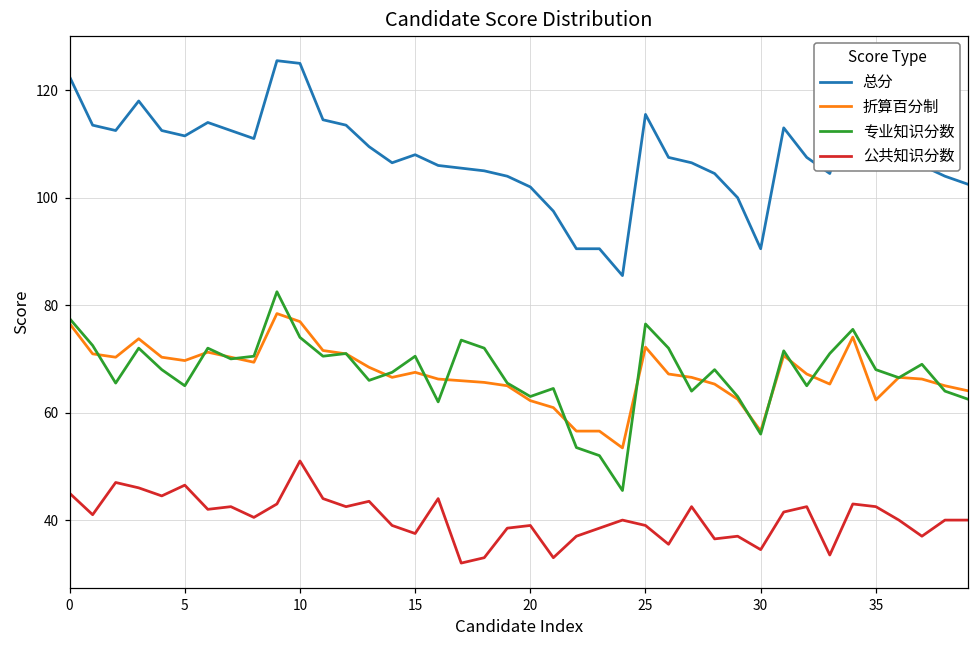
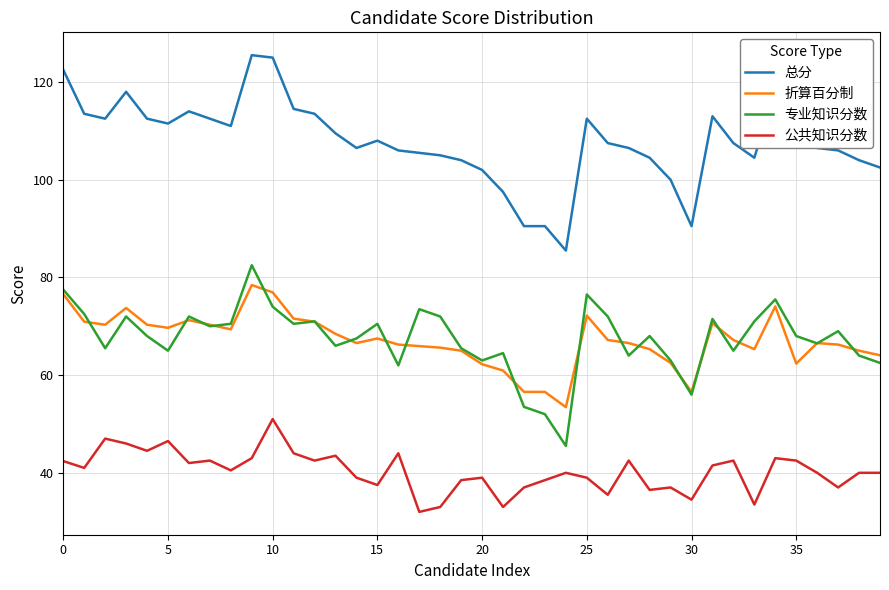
  {
    "总分": {
      "0": 123,
      "5": 112,
      "10": 125,
      "15": 108,
      "20": 102,
-     "25": 116,
+     "25": 113,
      "30": 91
    },
    "折算百分制": {
      "0": 77,
      "5": 70,
      "10": 77,
      "15": 68,
      "20": 62,
      "25": 72,
      "30": 57,
      "35": 62
    },
    "专业知识分数": {
      "0": 78,
      "5": 65,
      "10": 74,
      "15": 71,
      "20": 63,
      "25": 77,
      "30": 56,
      "35": 68
    },
    "公共知识分数": {
-     "0": 45,
+     "0": 42,
      "5": 47,
      "10": 51,
      "15": 38,
      "20": 39,
      "25": 39,
      "30": 35,
      "35": 43
    }
  }
